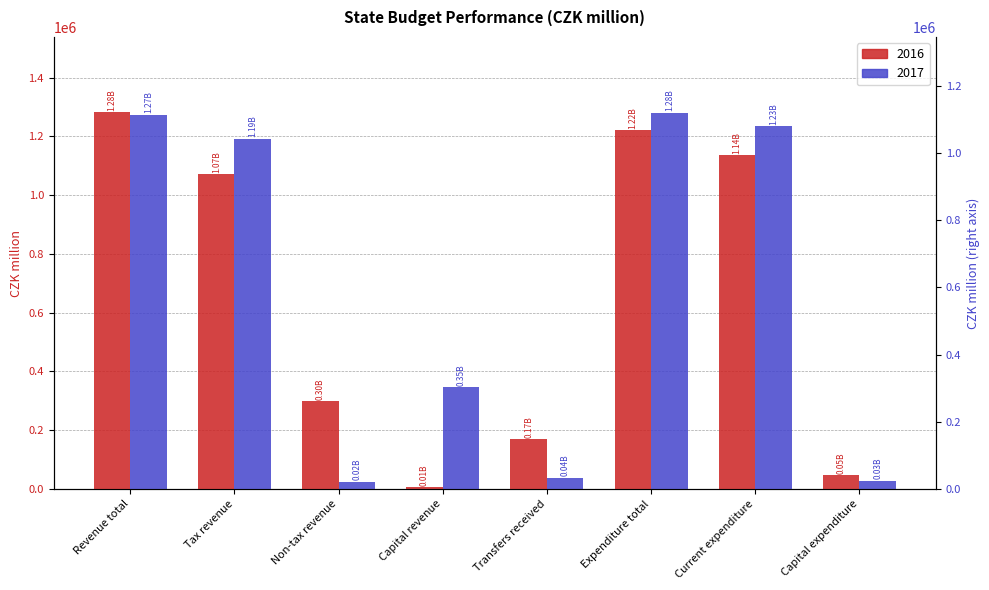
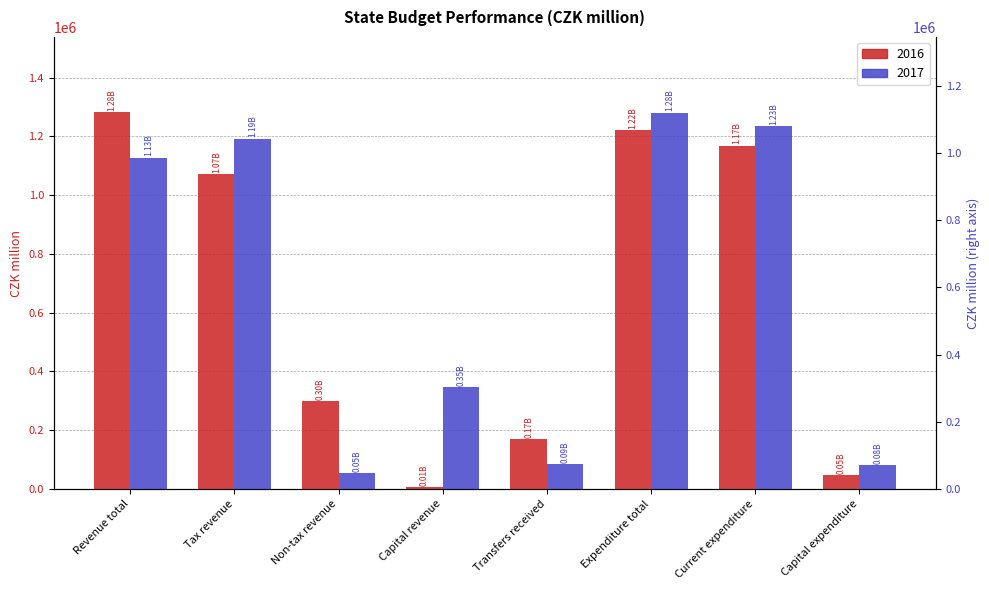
  {
    "2016": {
      "Revenue total": "1.28B",
      "Tax revenue": "1.07B",
      "Non-tax revenue": "0.30B",
      "Capital revenue": "0.01B",
      "Transfers received": "0.17B",
      "Expenditure total": "1.22B",
-     "Current expenditure": "1.14B",
+     "Current expenditure": "1.17B",
      "Capital expenditure": "0.05B"
    },
    "2017": {
-     "Revenue total": "1.27B",
+     "Revenue total": "1.13B",
      "Tax revenue": "1.19B",
-     "Non-tax revenue": "0.02B",
+     "Non-tax revenue": "0.05B",
      "Capital revenue": "0.35B",
-     "Transfers received": "0.04B",
+     "Transfers received": "0.09B",
      "Expenditure total": "1.28B",
      "Current expenditure": "1.23B",
-     "Capital expenditure": "0.03B"
+     "Capital expenditure": "0.08B"
    }
  }
